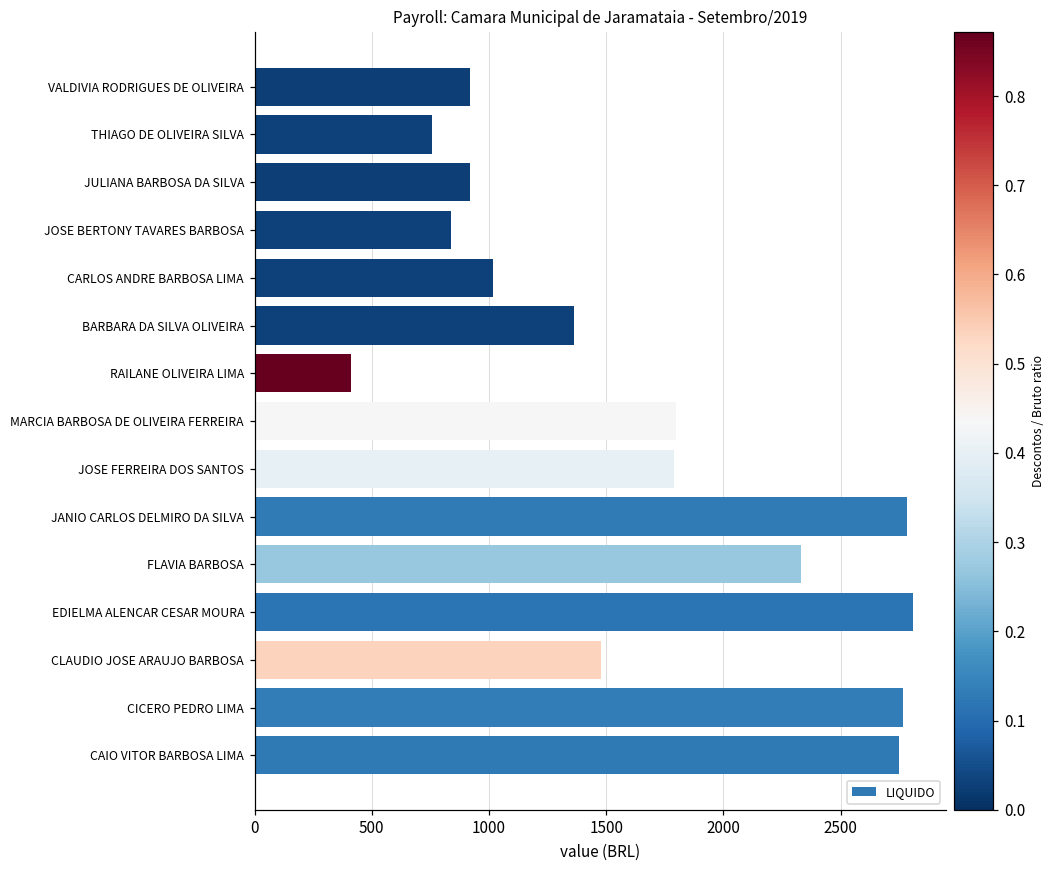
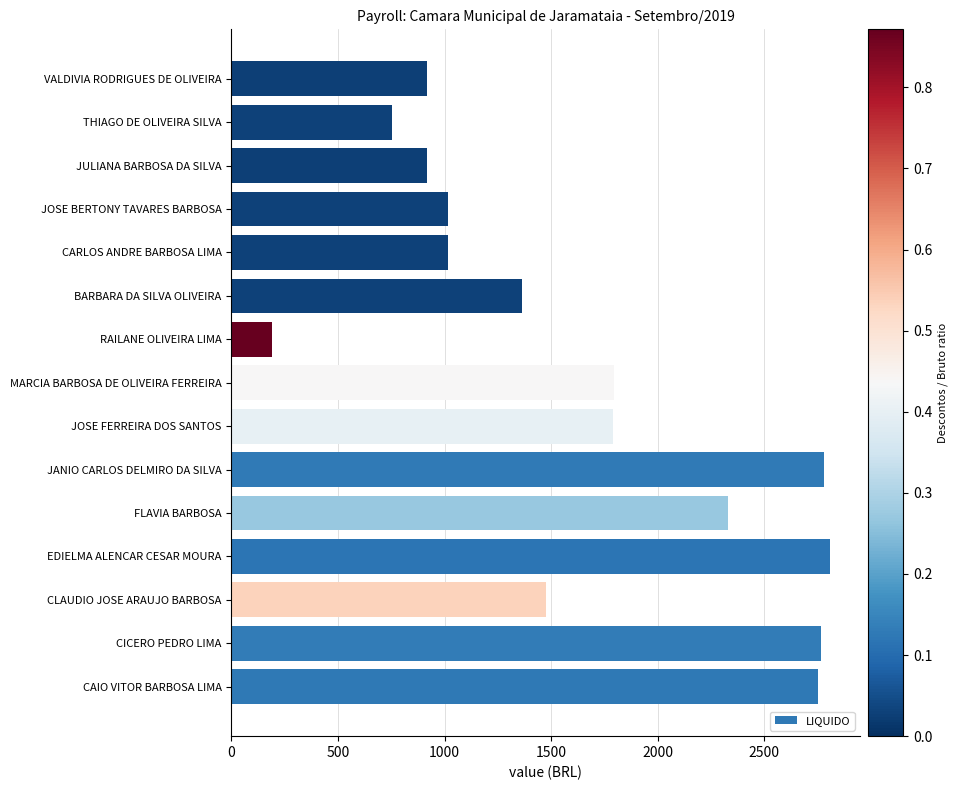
  {
    "VALDIVIA RODRIGUES DE OLIVEIRA": 920,
    "THIAGO DE OLIVEIRA SILVA": 750,
    "JULIANA BARBOSA DA SILVA": 920,
-   "JOSE BERTONY TAVARES BARBOSA": 840,
+   "JOSE BERTONY TAVARES BARBOSA": 1020,
    "CARLOS ANDRE BARBOSA LIMA": 1020,
    "BARBARA DA SILVA OLIVEIRA": 1360,
-   "RAILANE OLIVEIRA LIMA": 410,
+   "RAILANE OLIVEIRA LIMA": 190,
    "MARCIA BARBOSA DE OLIVEIRA FERREIRA": 1800,
    "JOSE FERREIRA DOS SANTOS": 1790,
    "JANIO CARLOS DELMIRO DA SILVA": 2780,
    "FLAVIA BARBOSA": 2330,
    "EDIELMA ALENCAR CESAR MOURA": 2810,
    "CLAUDIO JOSE ARAUJO BARBOSA": 1480,
    "CICERO PEDRO LIMA": 2770,
    "CAIO VITOR BARBOSA LIMA": 2750
  }
